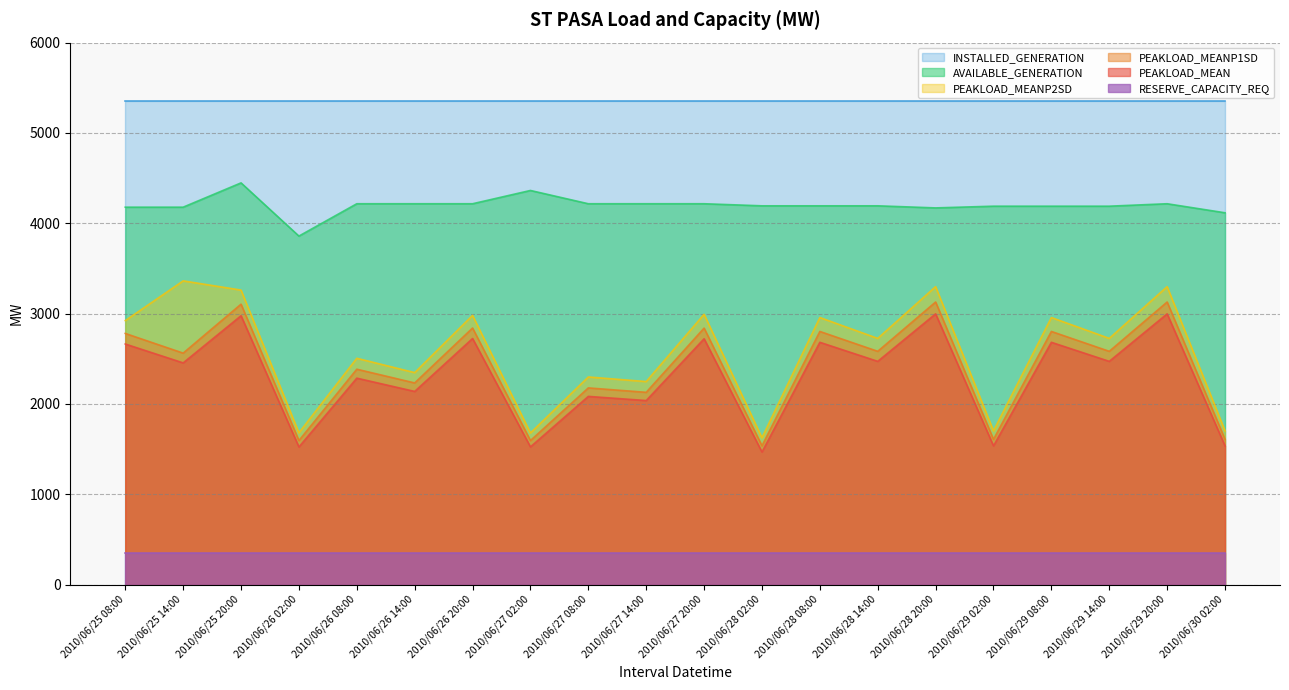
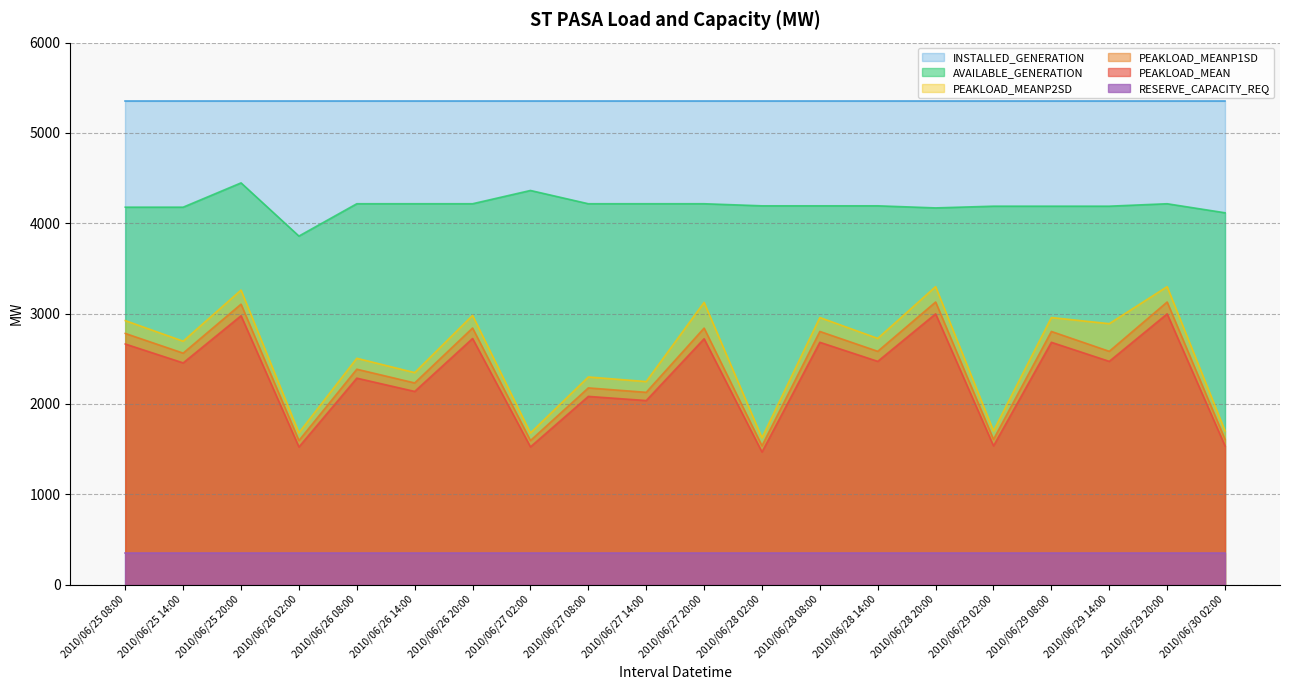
  {
    "INSTALLED_GENERATION": {
      "2010/06/25 08:00": 5400,
      "2010/06/25 14:00": 5400,
      "2010/06/25 20:00": 5400,
      "2010/06/26 02:00": 5400,
      "2010/06/26 08:00": 5400,
      "2010/06/26 14:00": 5400,
      "2010/06/26 20:00": 5400,
      "2010/06/27 02:00": 5400,
      "2010/06/27 08:00": 5400,
      "2010/06/27 14:00": 5400,
      "2010/06/27 20:00": 5400,
      "2010/06/28 02:00": 5400,
      "2010/06/28 08:00": 5400,
      "2010/06/28 14:00": 5400,
      "2010/06/28 20:00": 5400,
      "2010/06/29 02:00": 5400,
      "2010/06/29 08:00": 5400,
      "2010/06/29 14:00": 5400,
      "2010/06/29 20:00": 5400,
      "2010/06/30 02:00": 5400
    },
    "AVAILABLE_GENERATION": {
      "2010/06/25 08:00": 4200,
      "2010/06/25 14:00": 4200,
      "2010/06/25 20:00": 4400,
      "2010/06/26 02:00": 3900,
      "2010/06/26 08:00": 4200,
      "2010/06/26 14:00": 4200,
      "2010/06/26 20:00": 4200,
      "2010/06/27 02:00": 4400,
      "2010/06/27 08:00": 4200,
      "2010/06/27 14:00": 4200,
      "2010/06/27 20:00": 4200,
      "2010/06/28 02:00": 4200,
      "2010/06/28 08:00": 4200,
      "2010/06/28 14:00": 4200,
      "2010/06/28 20:00": 4200,
      "2010/06/29 02:00": 4200,
      "2010/06/29 08:00": 4200,
      "2010/06/29 14:00": 4200,
      "2010/06/29 20:00": 4200,
      "2010/06/30 02:00": 4100
    },
    "PEAKLOAD_MEANP2SD": {
      "2010/06/25 08:00": 2900,
-     "2010/06/25 14:00": 3400,
+     "2010/06/25 14:00": 2700,
      "2010/06/25 20:00": 3300,
      "2010/06/26 02:00": 1700,
      "2010/06/26 08:00": 2500,
      "2010/06/26 14:00": 2300,
      "2010/06/26 20:00": 3000,
      "2010/06/27 02:00": 1700,
      "2010/06/27 08:00": 2300,
      "2010/06/27 14:00": 2200,
-     "2010/06/27 20:00": 3000,
+     "2010/06/27 20:00": 3100,
      "2010/06/28 02:00": 1600,
      "2010/06/28 08:00": 3000,
      "2010/06/28 14:00": 2700,
      "2010/06/28 20:00": 3300,
      "2010/06/29 02:00": 1700,
      "2010/06/29 08:00": 3000,
-     "2010/06/29 14:00": 2700,
+     "2010/06/29 14:00": 2900,
      "2010/06/29 20:00": 3300,
      "2010/06/30 02:00": 1700
    },
    "RESERVE_CAPACITY_REQ": {
      "2010/06/25 08:00": 400,
      "2010/06/25 14:00": 400,
      "2010/06/25 20:00": 400,
      "2010/06/26 02:00": 400,
      "2010/06/26 08:00": 400,
      "2010/06/26 14:00": 400,
      "2010/06/26 20:00": 400,
      "2010/06/27 02:00": 400,
      "2010/06/27 08:00": 400,
      "2010/06/27 14:00": 400,
      "2010/06/27 20:00": 400,
      "2010/06/28 02:00": 400,
      "2010/06/28 08:00": 400,
      "2010/06/28 14:00": 400,
      "2010/06/28 20:00": 400,
      "2010/06/29 02:00": 400,
      "2010/06/29 08:00": 400,
      "2010/06/29 14:00": 400,
      "2010/06/29 20:00": 400,
      "2010/06/30 02:00": 400
    }
  }
